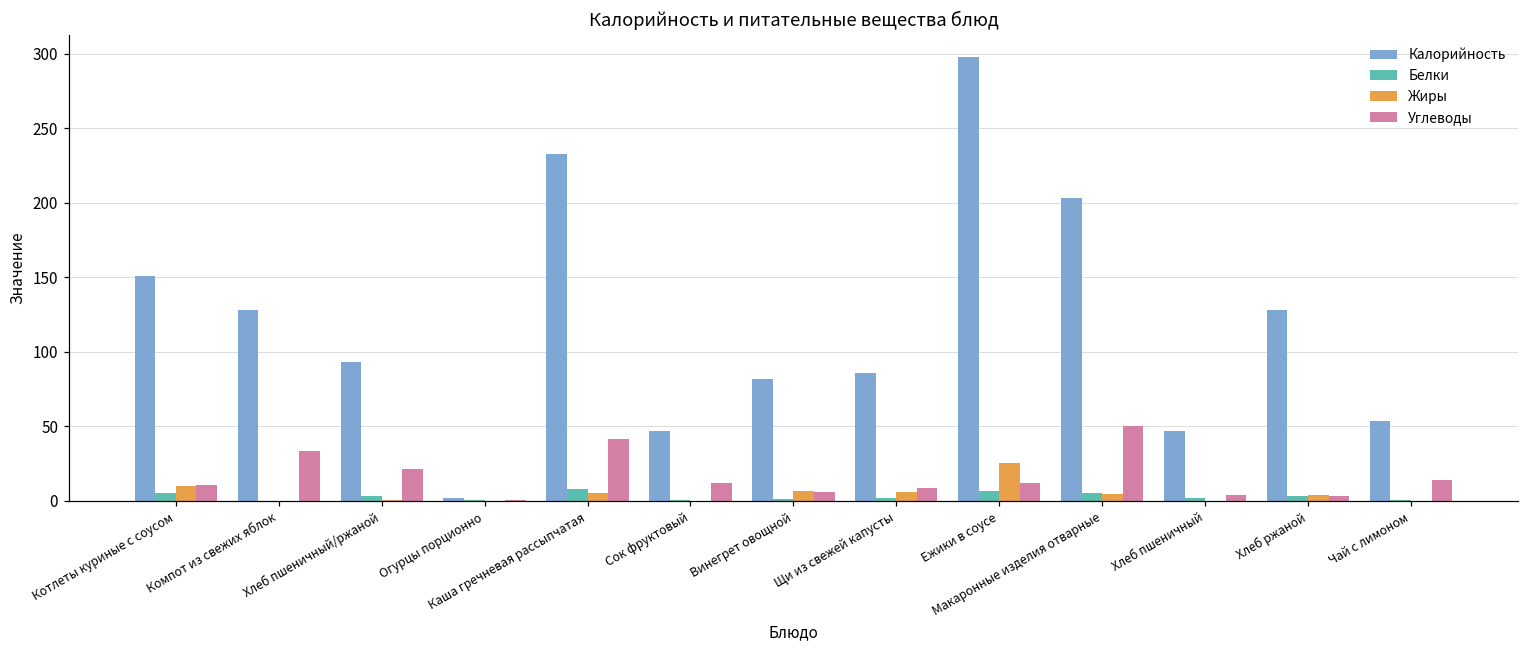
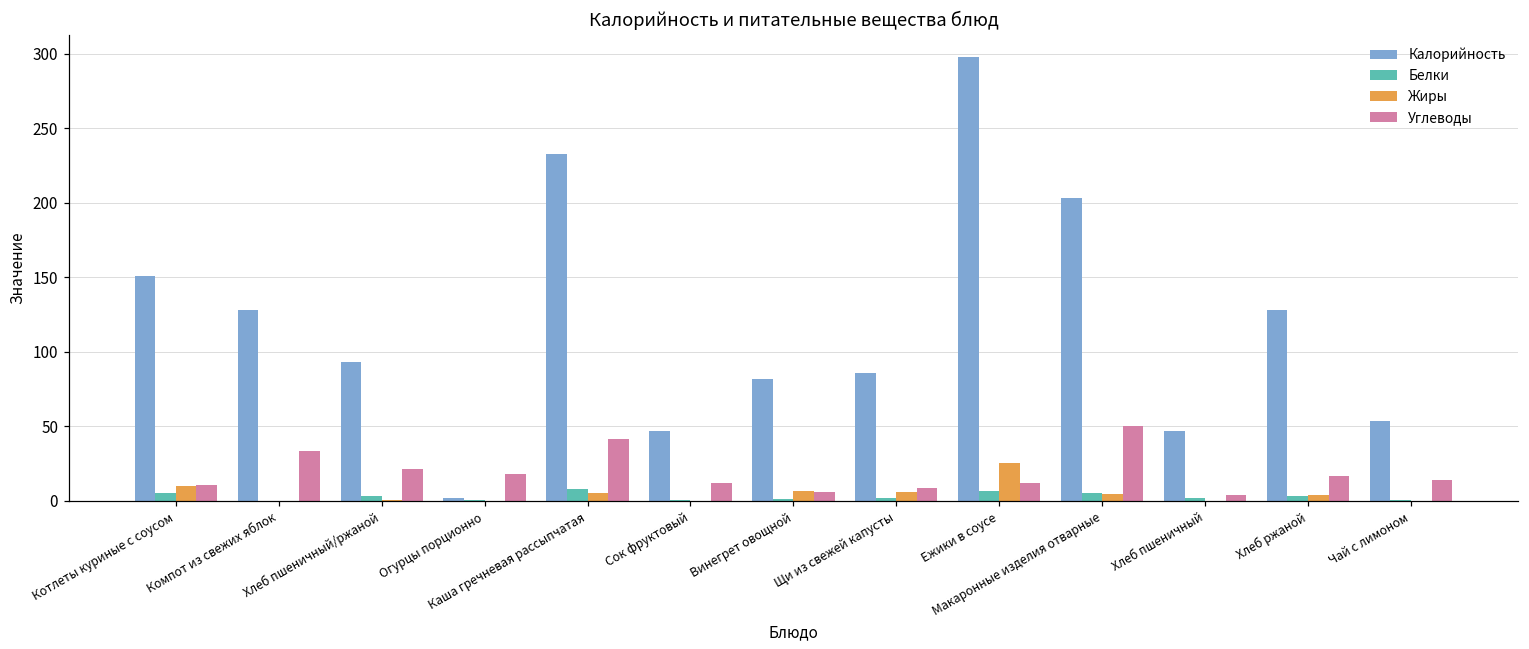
  {
    "Жиры": {
      "Котлеты куриные с соусом": 10,
      "Компот из свежих яблок": 0,
      "Огурцы порционно": 0,
      "Каша гречневая рассыпчатая": 5,
      "Сок фруктовый": 0,
      "Винегрет овощной": 6,
      "Щи из свежей капусты": 6,
      "Ежики в соусе": 25,
      "Макаронные изделия отварные": 4,
      "Хлеб ржаной": 4
    },
    "Углеводы": {
      "Котлеты куриные с соусом": 11,
      "Компот из свежих яблок": 34,
      "Хлеб пшеничный/ржаной": 21,
-     "Огурцы порционно": 0,
+     "Огурцы порционно": 18,
      "Каша гречневая рассыпчатая": 41,
      "Сок фруктовый": 12,
      "Винегрет овощной": 6,
      "Щи из свежей капусты": 9,
      "Ежики в соусе": 12,
      "Макаронные изделия отварные": 50,
      "Хлеб пшеничный": 4,
-     "Хлеб ржаной": 3,
+     "Хлеб ржаной": 17,
      "Чай с лимоном": 14
    }
  }
